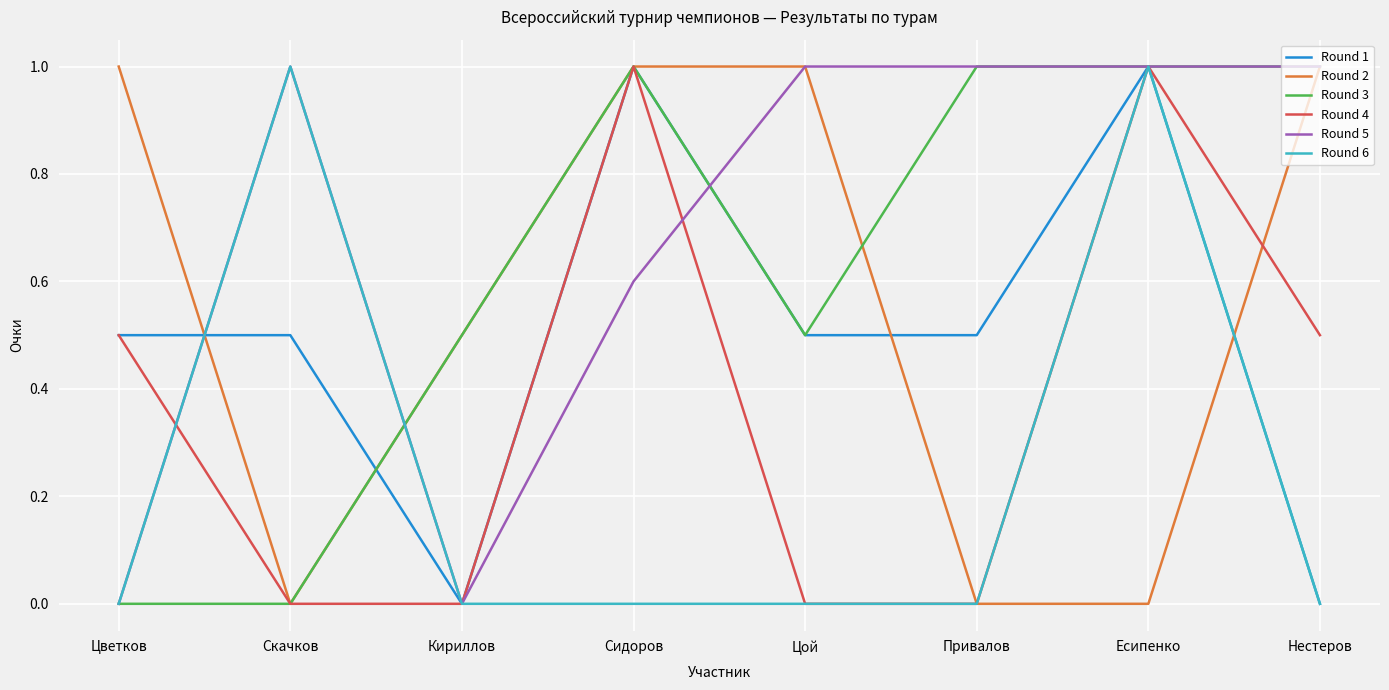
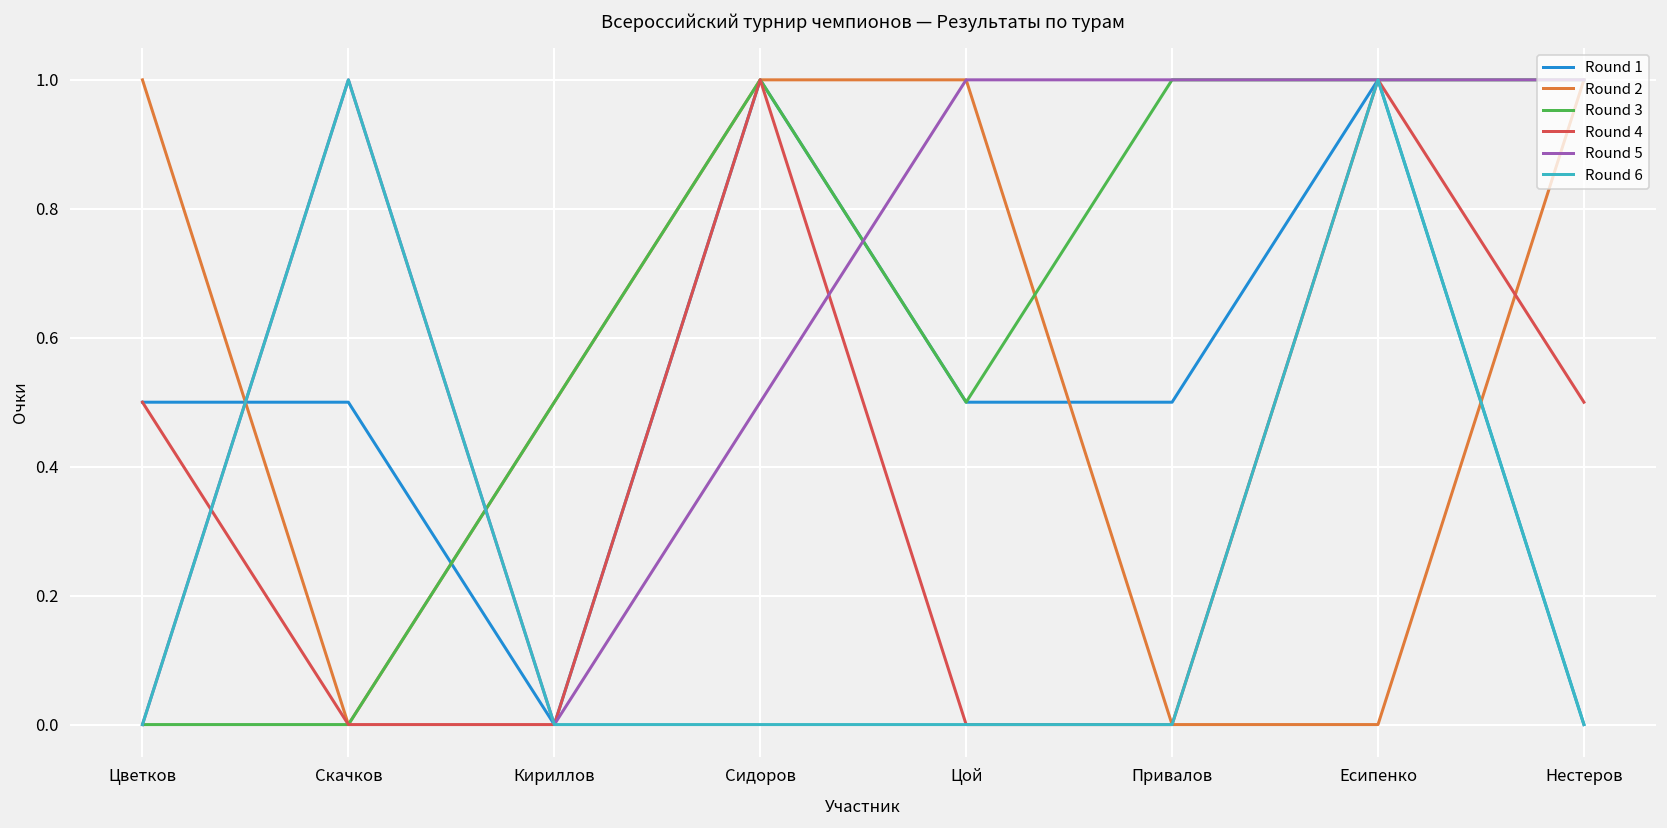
  {
    "Round 5": {
-     "Сидоров": 0.6
+     "Сидоров": 0.5
    }
  }
